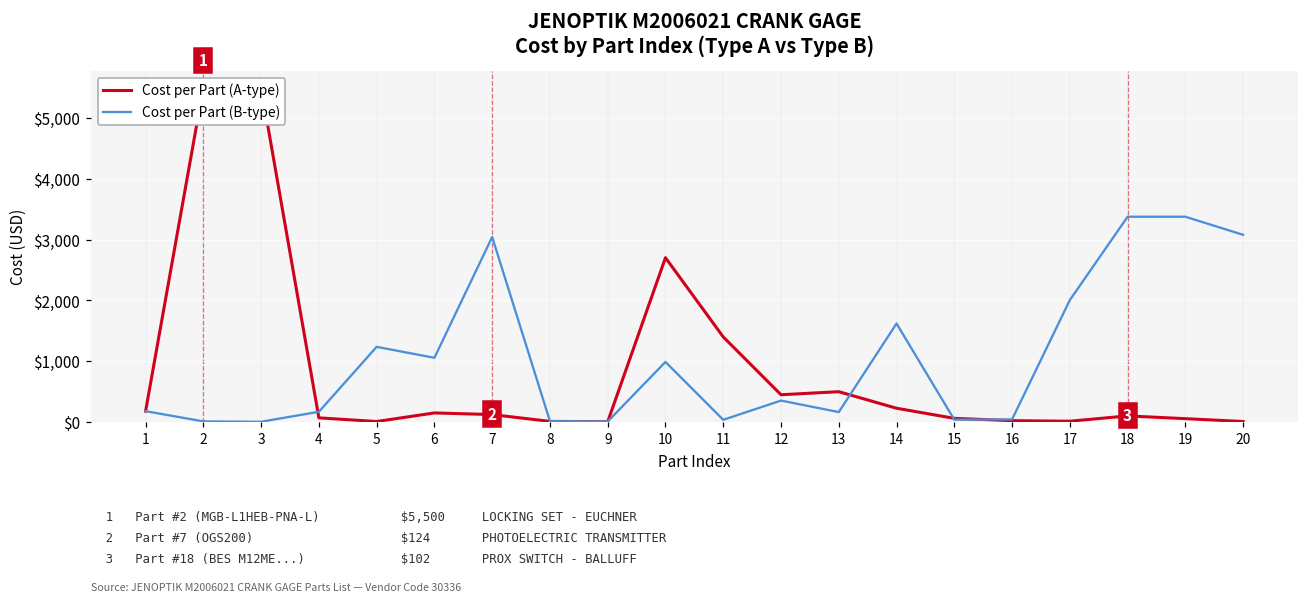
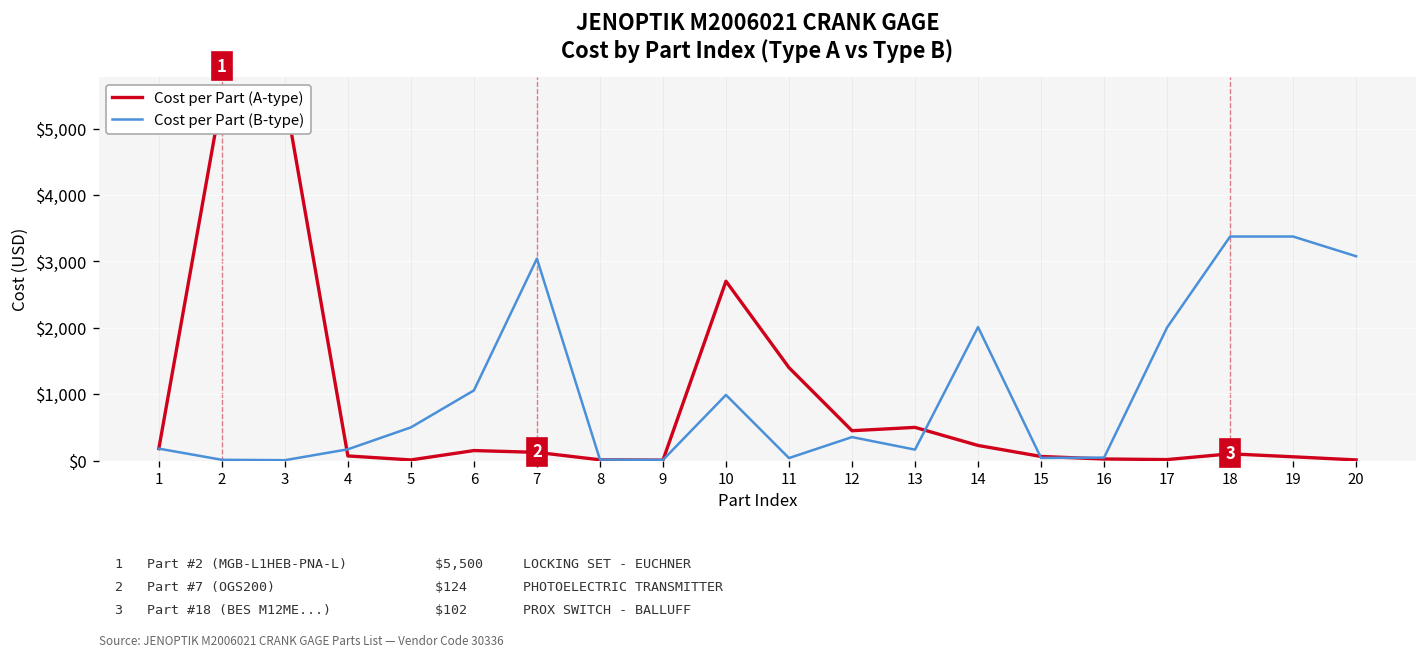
  {
    "Cost per Part (B-type)": {
      "2": "$0",
      "3": "$0",
      "4": "$200",
-     "5": "$1,200",
+     "5": "$500",
      "6": "$1,100",
      "7": "$3,000",
      "10": "$1,000",
      "11": "$0",
      "12": "$400",
      "13": "$200",
-     "14": "$1,600",
+     "14": "$2,000",
      "17": "$2,000",
      "18": "$3,400",
      "19": "$3,400",
      "20": "$3,100"
    }
  }
